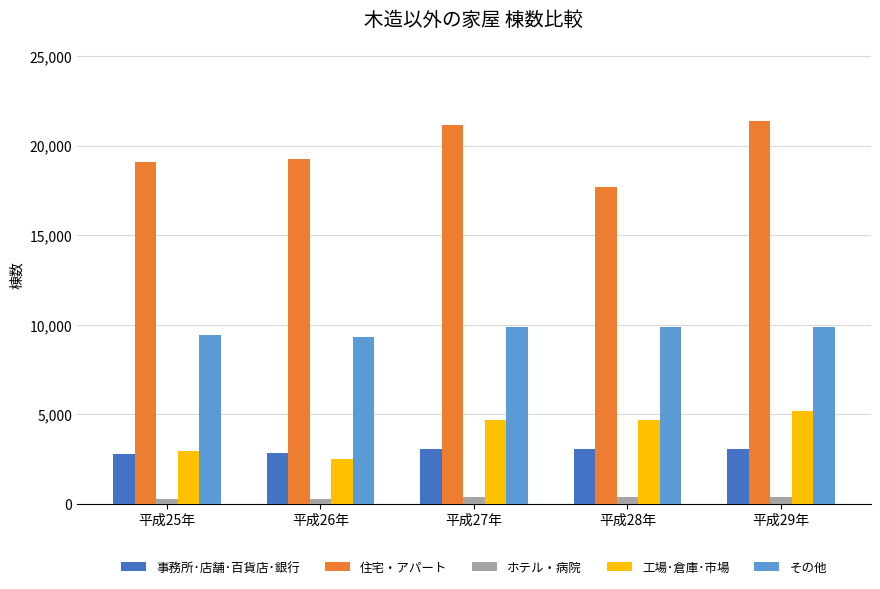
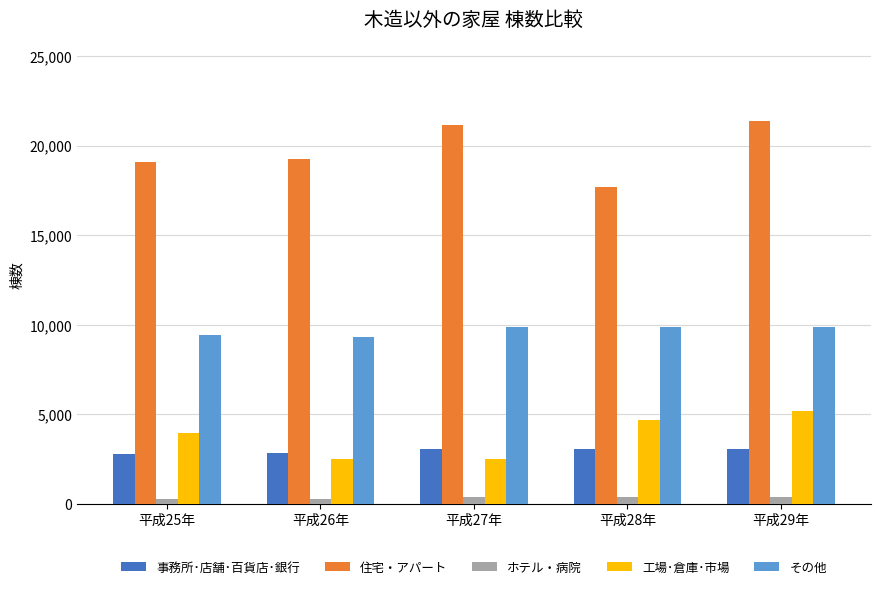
  {
    "住宅・アパート": {
      "平成25年": "19,100",
      "平成26年": "19,300",
      "平成27年": "21,100",
      "平成28年": "17,700",
      "平成29年": "21,400"
    },
    "ホテル・病院": {
      "平成25年": "300",
      "平成26年": "300",
      "平成27年": "400",
      "平成28年": "400",
      "平成29年": "400"
    },
    "工場･倉庫･市場": {
-     "平成25年": "3,000",
+     "平成25年": "4,000",
      "平成26年": "2,500",
-     "平成27年": "4,700",
+     "平成27年": "2,500",
      "平成28年": "4,700",
      "平成29年": "5,200"
    }
  }
